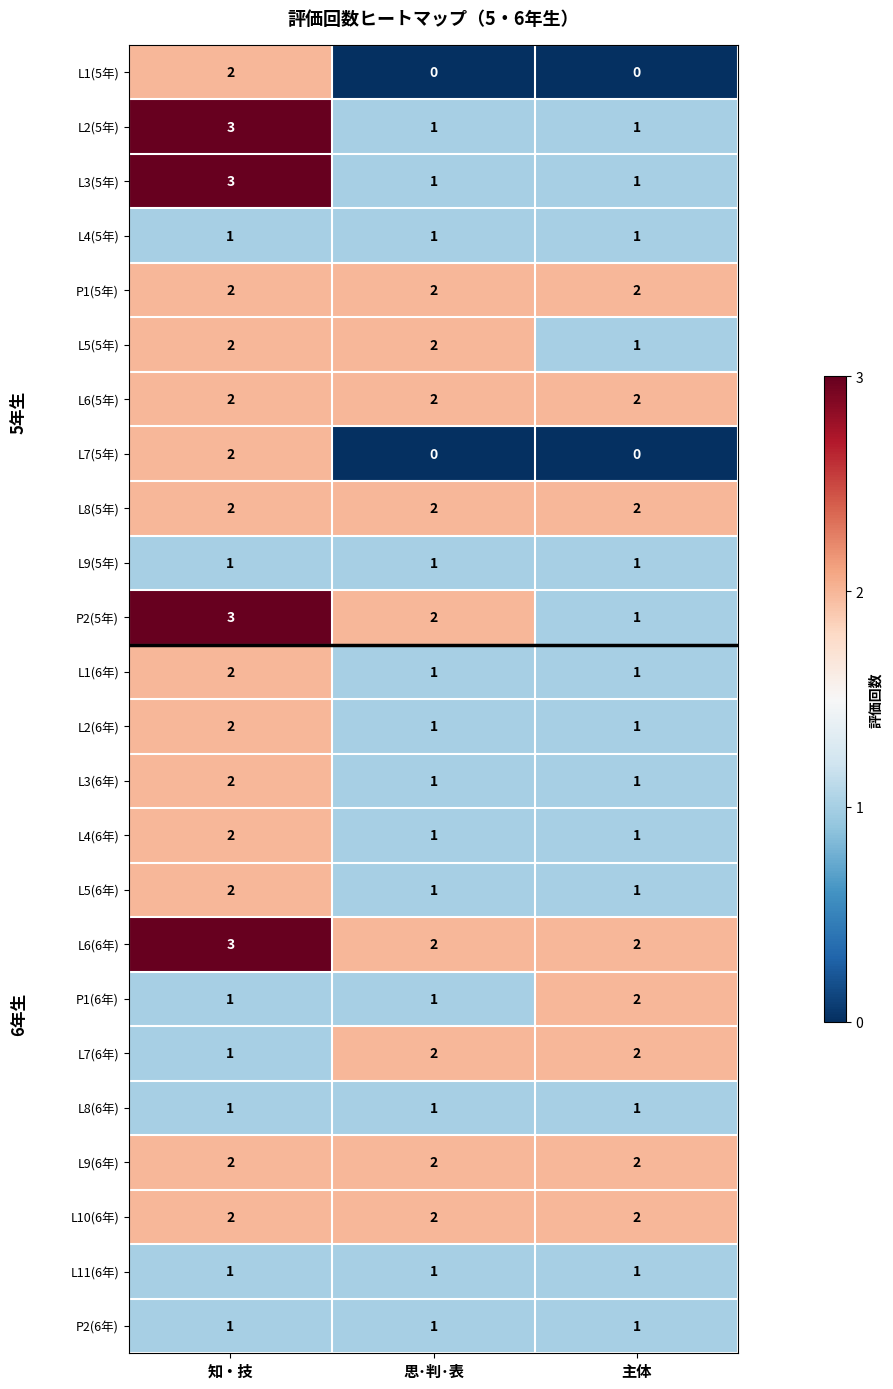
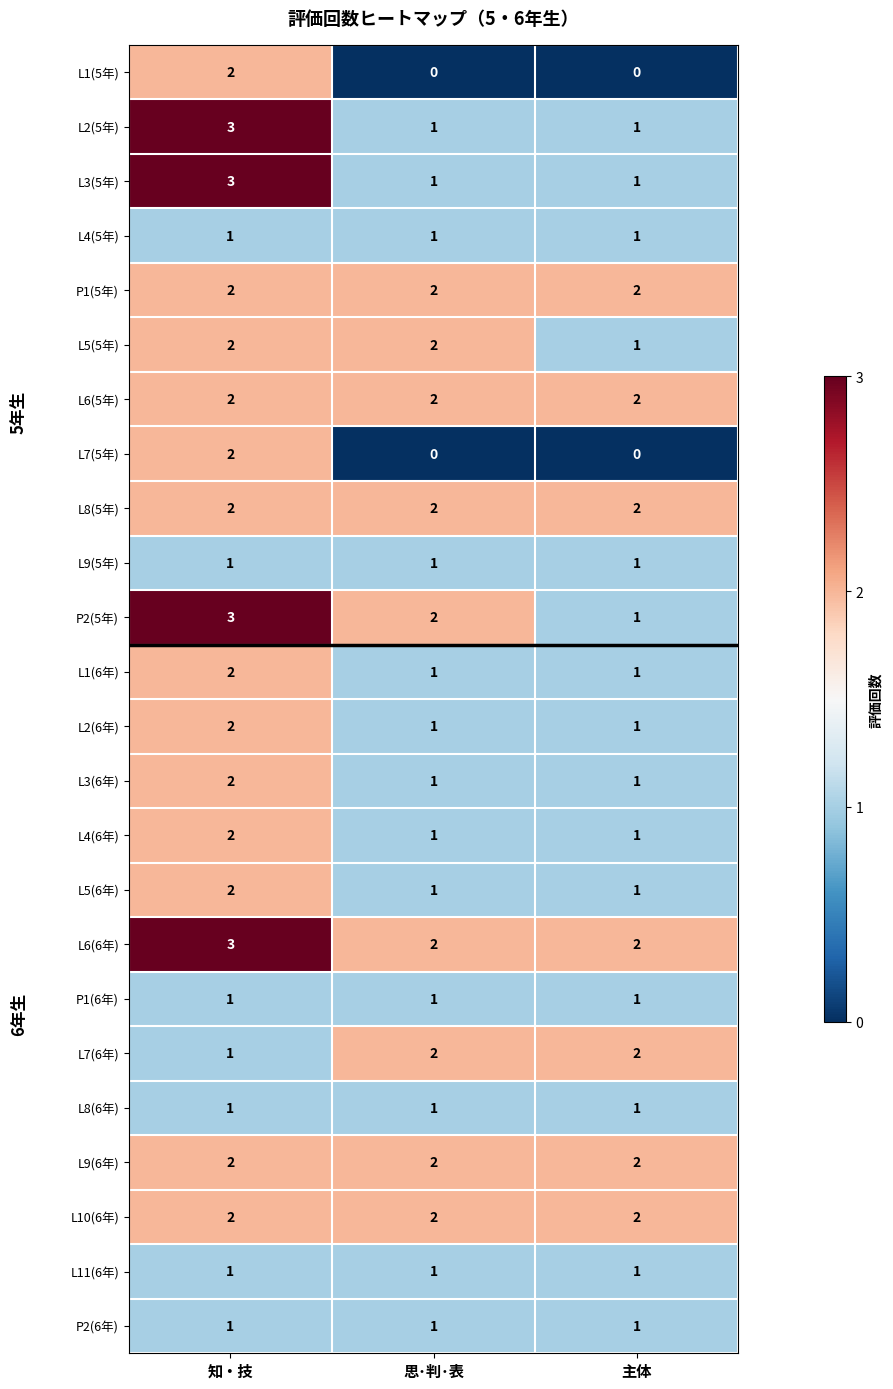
  {
    "L1(5年)": {
      "知・技": 2,
      "思･判･表": 0,
      "主体": 0
    },
    "L2(5年)": {
      "知・技": 3,
      "思･判･表": 1,
      "主体": 1
    },
    "L3(5年)": {
      "知・技": 3,
      "思･判･表": 1,
      "主体": 1
    },
    "L4(5年)": {
      "知・技": 1,
      "思･判･表": 1,
      "主体": 1
    },
    "P1(5年)": {
      "知・技": 2,
      "思･判･表": 2,
      "主体": 2
    },
    "L5(5年)": {
      "知・技": 2,
      "思･判･表": 2,
      "主体": 1
    },
    "L6(5年)": {
      "知・技": 2,
      "思･判･表": 2,
      "主体": 2
    },
    "L7(5年)": {
      "知・技": 2,
      "思･判･表": 0,
      "主体": 0
    },
    "L8(5年)": {
      "知・技": 2,
      "思･判･表": 2,
      "主体": 2
    },
    "L9(5年)": {
      "知・技": 1,
      "思･判･表": 1,
      "主体": 1
    },
    "P2(5年)": {
      "知・技": 3,
      "思･判･表": 2,
      "主体": 1
    },
    "L1(6年)": {
      "知・技": 2,
      "思･判･表": 1,
      "主体": 1
    },
    "L2(6年)": {
      "知・技": 2,
      "思･判･表": 1,
      "主体": 1
    },
    "L3(6年)": {
      "知・技": 2,
      "思･判･表": 1,
      "主体": 1
    },
    "L4(6年)": {
      "知・技": 2,
      "思･判･表": 1,
      "主体": 1
    },
    "L5(6年)": {
      "知・技": 2,
      "思･判･表": 1,
      "主体": 1
    },
    "L6(6年)": {
      "知・技": 3,
      "思･判･表": 2,
      "主体": 2
    },
    "P1(6年)": {
      "知・技": 1,
      "思･判･表": 1,
-     "主体": 2
+     "主体": 1
    },
    "L7(6年)": {
      "知・技": 1,
      "思･判･表": 2,
      "主体": 2
    },
    "L8(6年)": {
      "知・技": 1,
      "思･判･表": 1,
      "主体": 1
    },
    "L9(6年)": {
      "知・技": 2,
      "思･判･表": 2,
      "主体": 2
    },
    "L10(6年)": {
      "知・技": 2,
      "思･判･表": 2,
      "主体": 2
    },
    "L11(6年)": {
      "知・技": 1,
      "思･判･表": 1,
      "主体": 1
    },
    "P2(6年)": {
      "知・技": 1,
      "思･判･表": 1,
      "主体": 1
    }
  }
